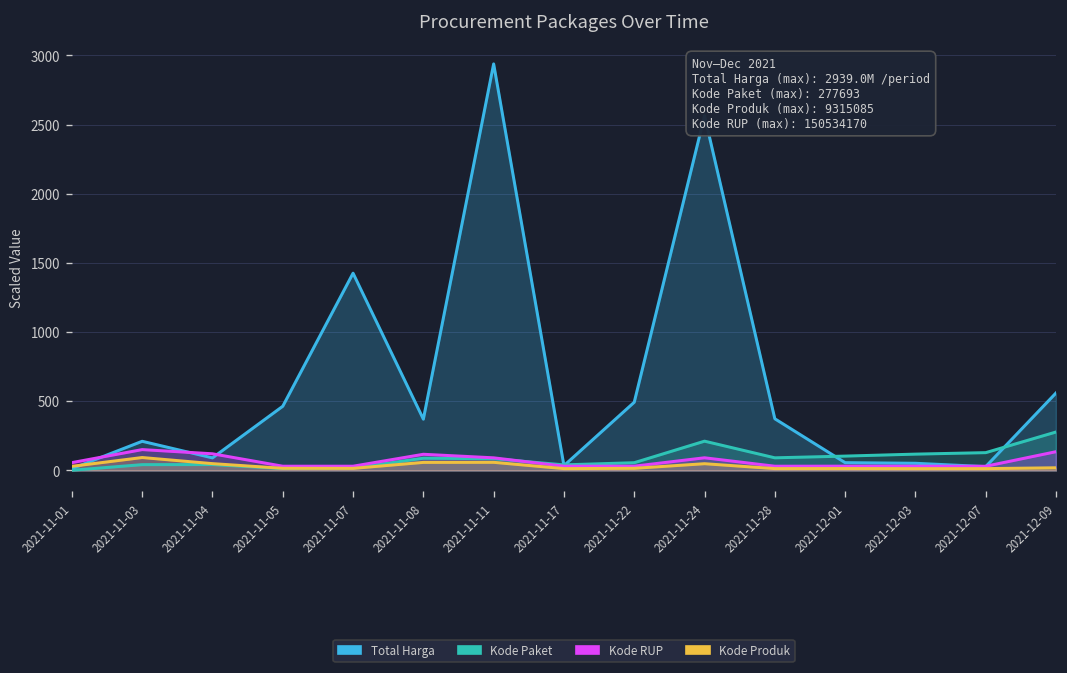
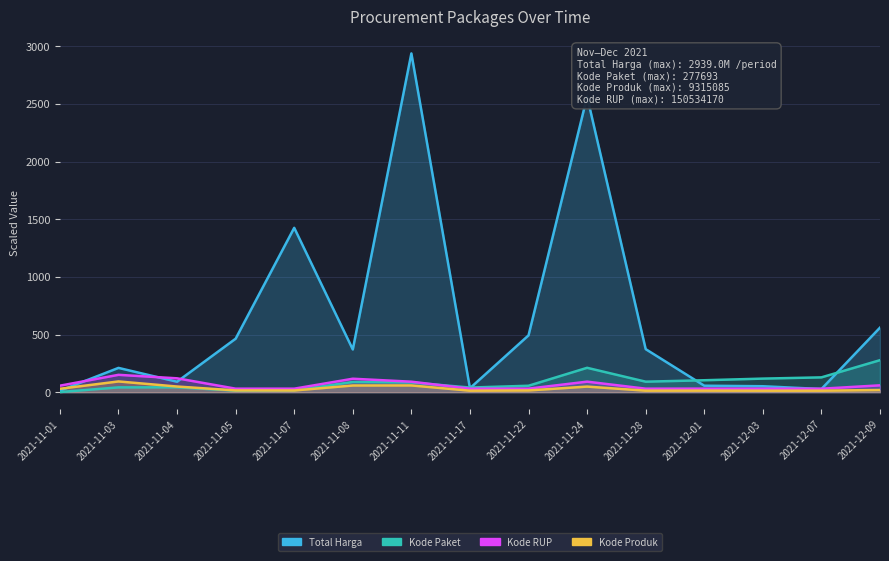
  {
    "Kode RUP": {
      "2021-11-01": 60,
      "2021-11-03": 150,
      "2021-11-04": 120,
      "2021-11-08": 120,
      "2021-11-24": 90,
-     "2021-12-09": 140
+     "2021-12-09": 60
    },
    "Kode Produk": {
      "2021-11-03": 90,
      "2021-11-08": 60,
      "2021-11-11": 60,
      "2021-11-24": 50,
      "2021-12-09": 20
    }
  }
